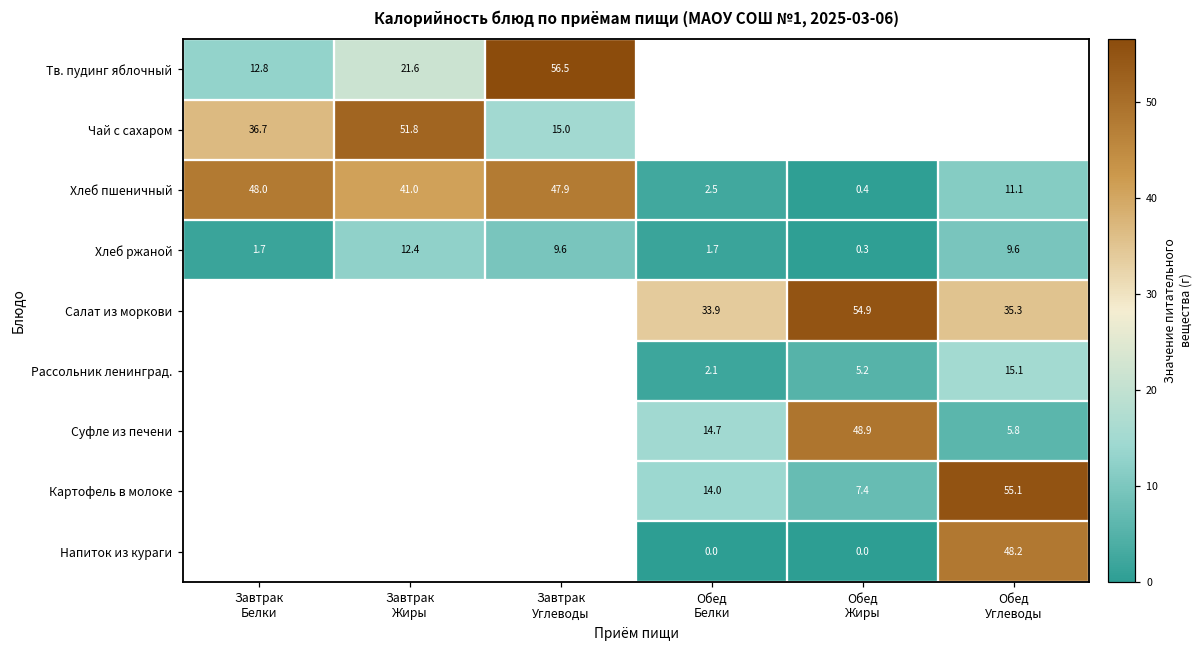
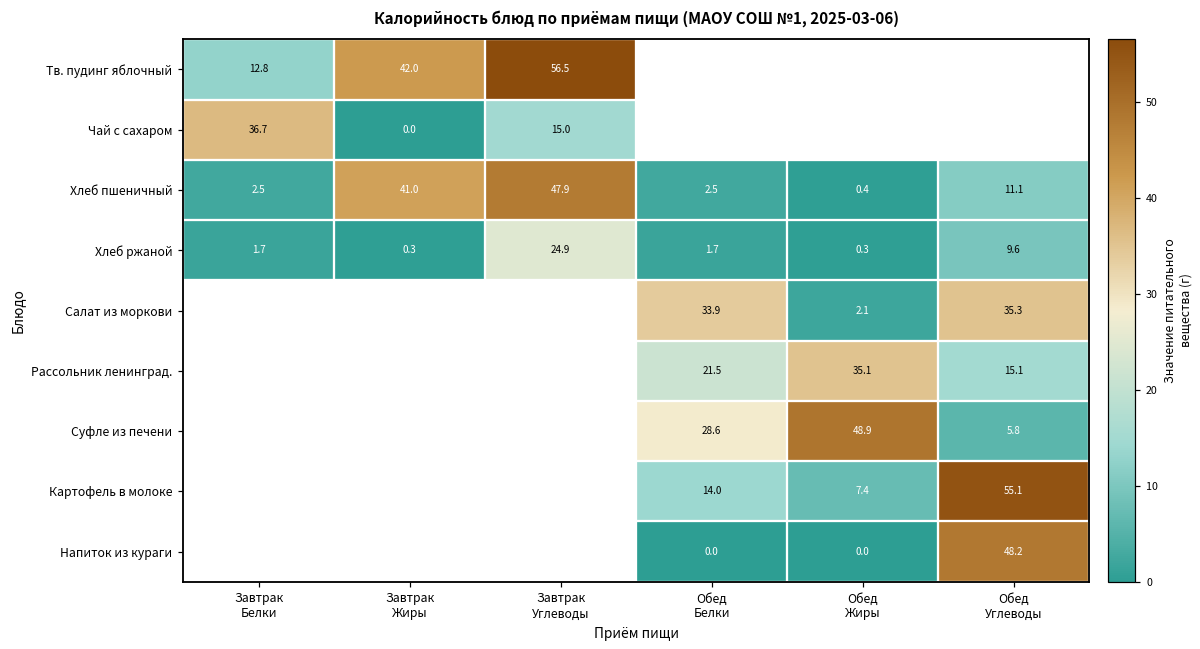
  {
    "Тв. пудинг яблочный": {
      "Завтрак Белки": 12.8,
-     "Завтрак Жиры": 21.6,
+     "Завтрак Жиры": 42.0,
      "Завтрак Углеводы": 56.5
    },
    "Чай с сахаром": {
      "Завтрак Белки": 36.7,
-     "Завтрак Жиры": 51.8,
+     "Завтрак Жиры": 0.0,
      "Завтрак Углеводы": 15.0
    },
    "Хлеб пшеничный": {
-     "Завтрак Белки": 48.0,
+     "Завтрак Белки": 2.5,
      "Завтрак Жиры": 41.0,
      "Завтрак Углеводы": 47.9,
      "Обед Белки": 2.5,
      "Обед Жиры": 0.4,
      "Обед Углеводы": 11.1
    },
    "Хлеб ржаной": {
      "Завтрак Белки": 1.7,
-     "Завтрак Жиры": 12.4,
-     "Завтрак Углеводы": 9.6,
+     "Завтрак Жиры": 0.3,
+     "Завтрак Углеводы": 24.9,
      "Обед Белки": 1.7,
      "Обед Жиры": 0.3,
      "Обед Углеводы": 9.6
    },
    "Салат из моркови": {
      "Обед Белки": 33.9,
-     "Обед Жиры": 54.9,
+     "Обед Жиры": 2.1,
      "Обед Углеводы": 35.3
    },
    "Рассольник ленинград.": {
-     "Обед Белки": 2.1,
-     "Обед Жиры": 5.2,
+     "Обед Белки": 21.5,
+     "Обед Жиры": 35.1,
      "Обед Углеводы": 15.1
    },
    "Суфле из печени": {
-     "Обед Белки": 14.7,
+     "Обед Белки": 28.6,
      "Обед Жиры": 48.9,
      "Обед Углеводы": 5.8
    },
    "Картофель в молоке": {
      "Обед Белки": 14.0,
      "Обед Жиры": 7.4,
      "Обед Углеводы": 55.1
    },
    "Напиток из кураги": {
      "Обед Белки": 0.0,
      "Обед Жиры": 0.0,
      "Обед Углеводы": 48.2
    }
  }
